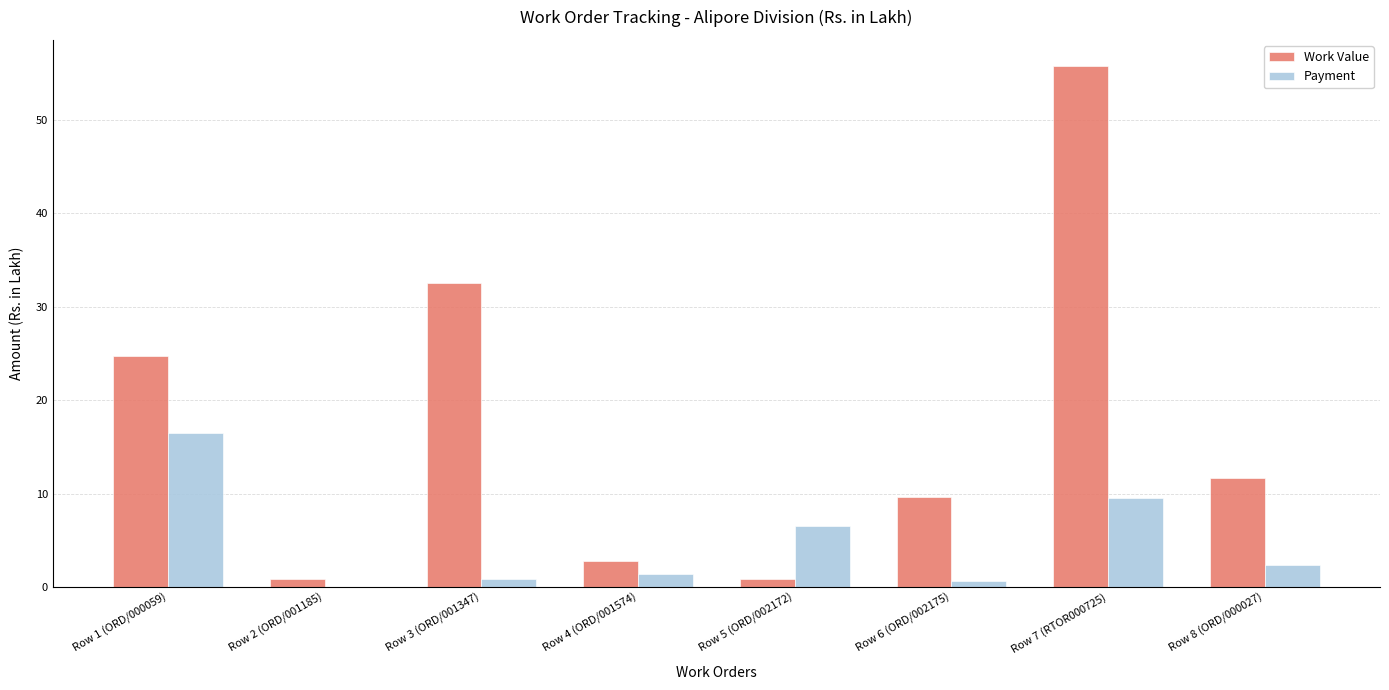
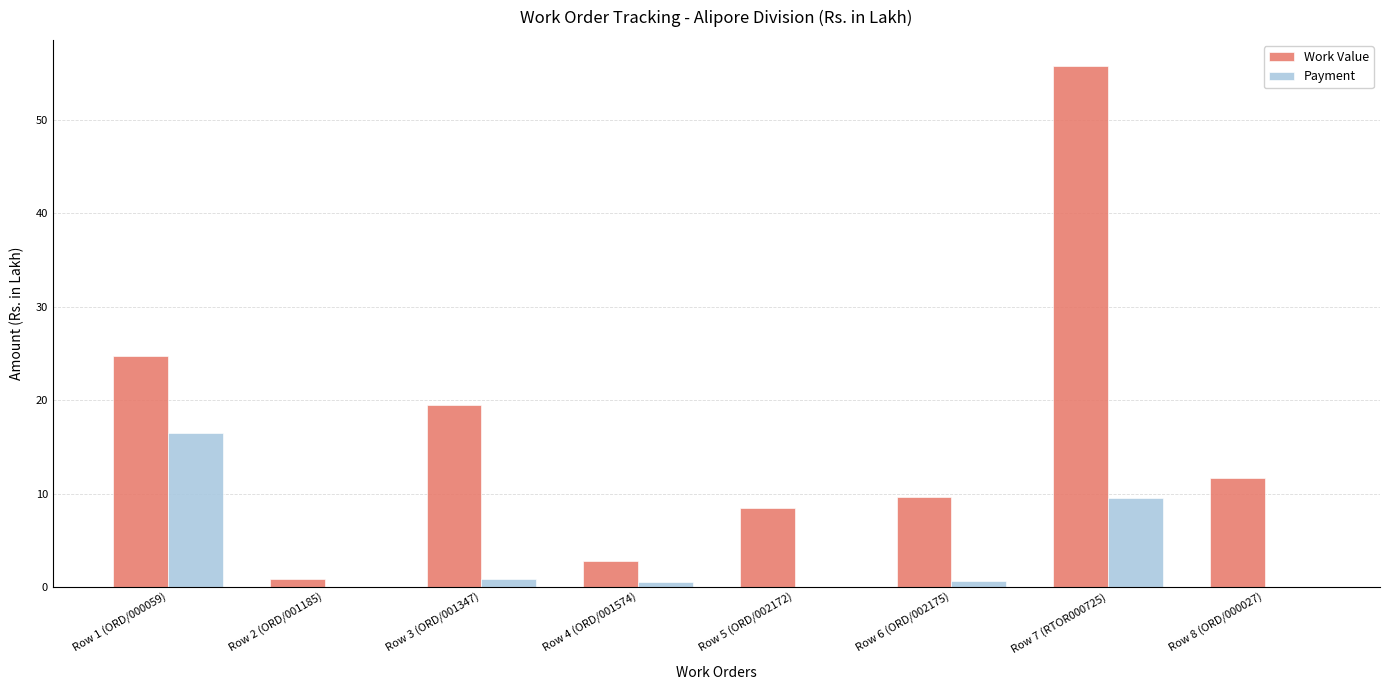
  {
    "Work Value": {
      "Row 1 (ORD/000059)": 25,
      "Row 2 (ORD/001185)": 1,
-     "Row 3 (ORD/001347)": 33,
+     "Row 3 (ORD/001347)": 19,
      "Row 4 (ORD/001574)": 3,
-     "Row 5 (ORD/002172)": 1,
+     "Row 5 (ORD/002172)": 8,
      "Row 6 (ORD/002175)": 10,
      "Row 7 (RTOR000725)": 56,
      "Row 8 (ORD/000027)": 12
    },
    "Payment": {
      "Row 1 (ORD/000059)": 17,
      "Row 2 (ORD/001185)": 0,
      "Row 3 (ORD/001347)": 1,
-     "Row 4 (ORD/001574)": 1.4,
-     "Row 5 (ORD/002172)": 7,
+     "Row 4 (ORD/001574)": 0.5,
+     "Row 5 (ORD/002172)": 0,
      "Row 6 (ORD/002175)": 1,
      "Row 7 (RTOR000725)": 10,
-     "Row 8 (ORD/000027)": 2
+     "Row 8 (ORD/000027)": 0
    }
  }
